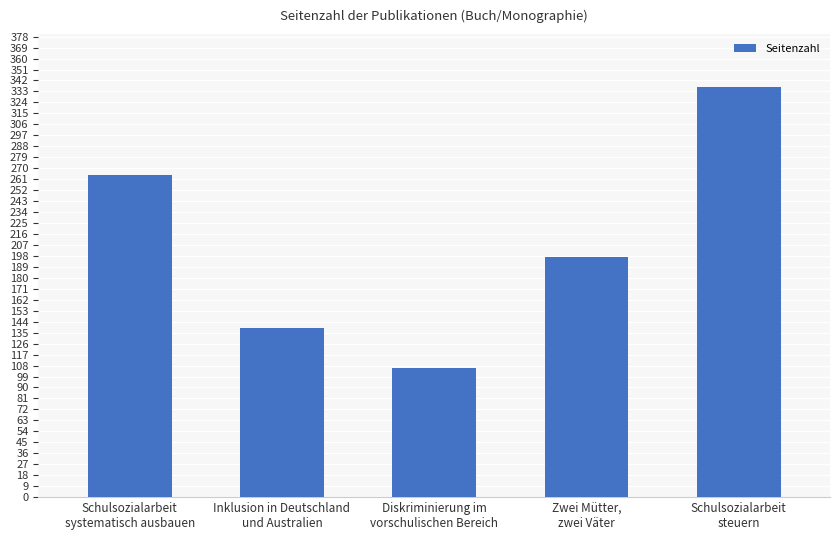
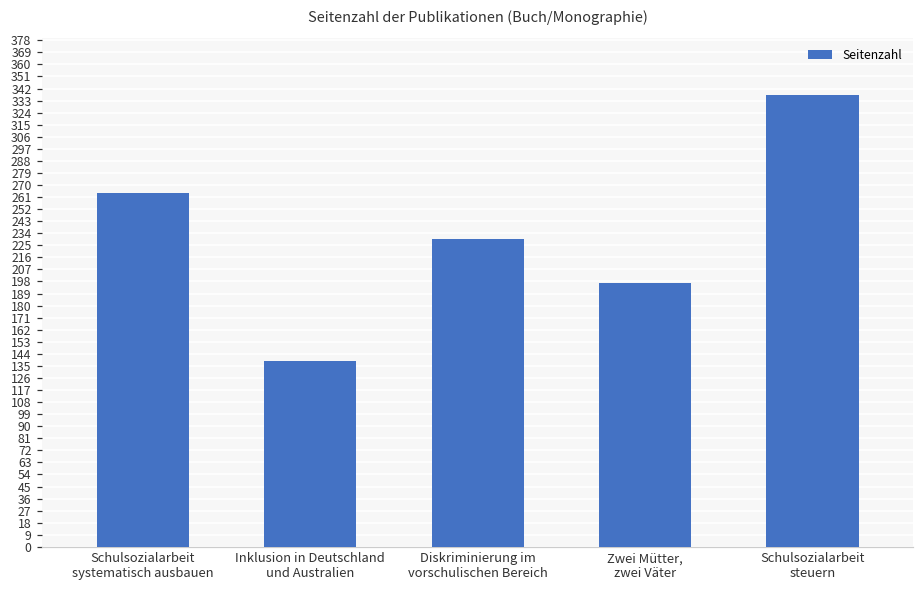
  {
    "Schulsozialarbeit systematisch ausbauen": 264,
    "Inklusion in Deutschland und Australien": 139,
-   "Diskriminierung im vorschulischen Bereich": 106,
+   "Diskriminierung im vorschulischen Bereich": 230,
    "Zwei Mütter, zwei Väter": 197,
    "Schulsozialarbeit steuern": 337
  }
